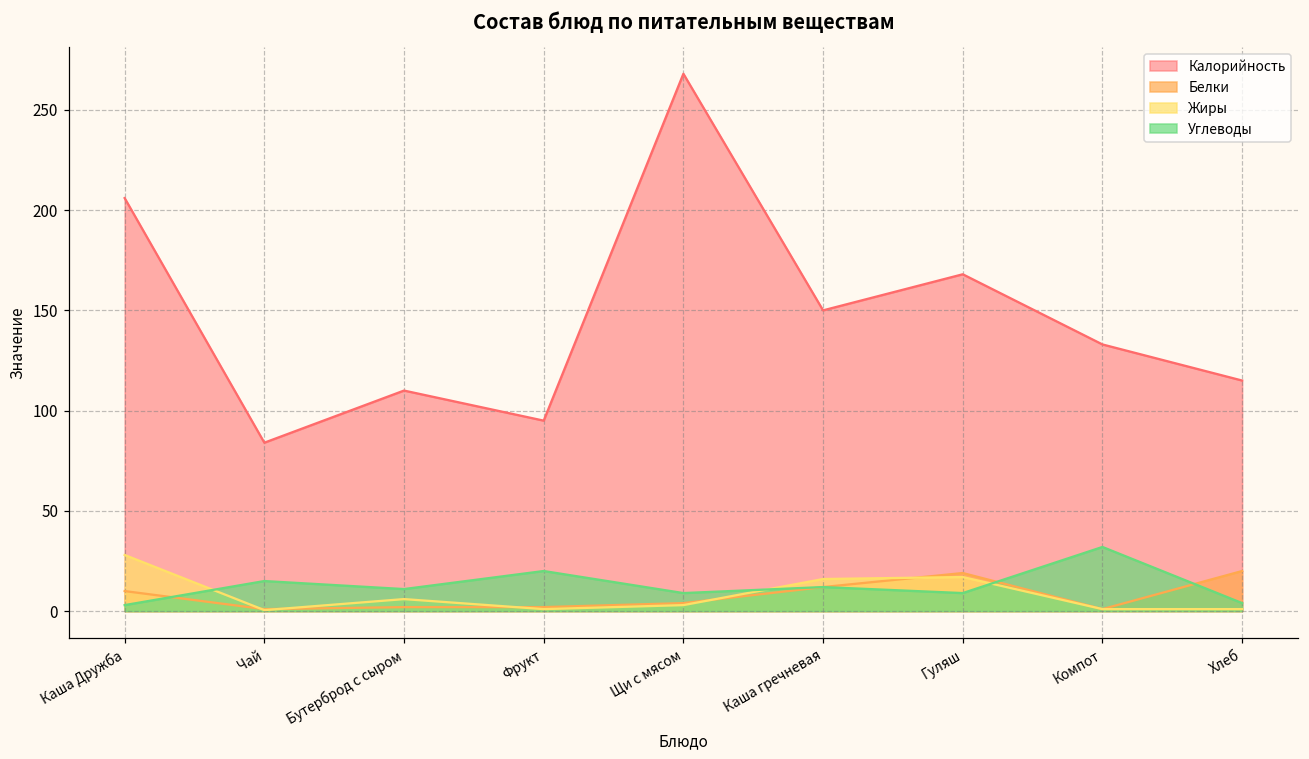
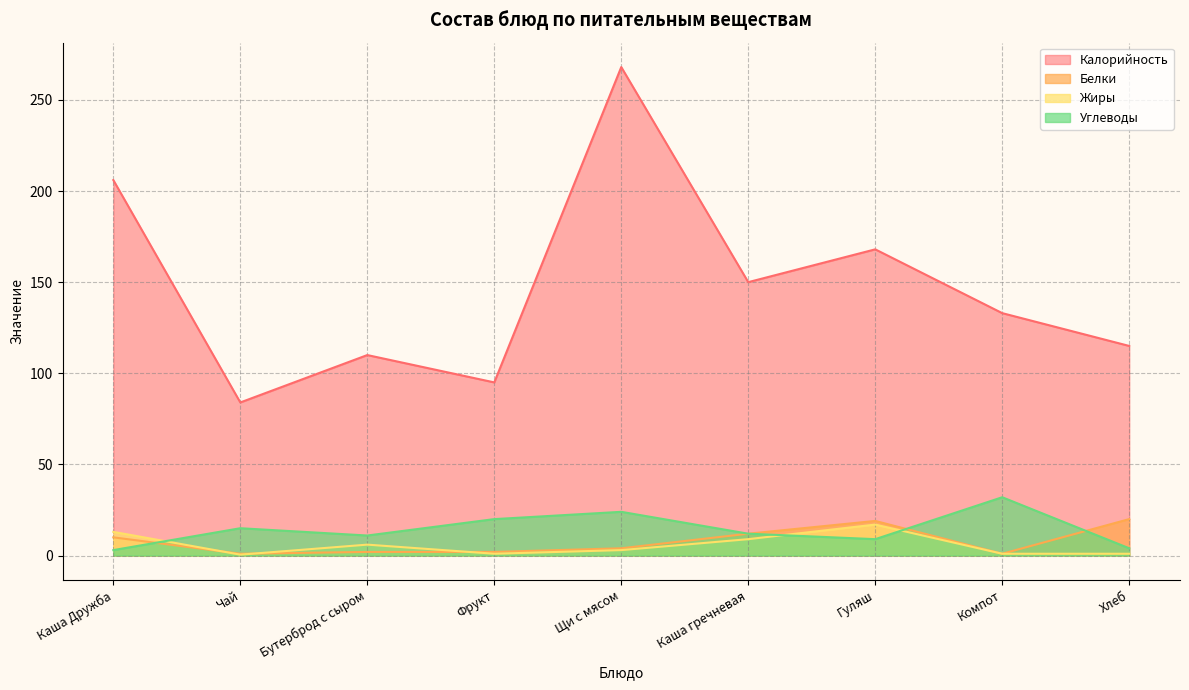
  {
    "Калорийность": {
      "Каша Дружба": 206,
      "Чай": 84,
      "Бутерброд с сыром": 110,
      "Фрукт": 95,
      "Щи с мясом": 268,
      "Каша гречневая": 150,
      "Гуляш": 168,
      "Компот": 133,
      "Хлеб": 115
    },
    "Белки": {
      "Каша Дружба": 10,
      "Бутерброд с сыром": 2,
      "Гуляш": 19,
      "Хлеб": 20
    },
    "Жиры": {
-     "Каша Дружба": 28,
+     "Каша Дружба": 13,
      "Бутерброд с сыром": 6,
-     "Каша гречневая": 16,
+     "Каша гречневая": 9,
      "Гуляш": 17,
      "Хлеб": 1
    },
    "Углеводы": {
      "Каша Дружба": 3,
      "Чай": 15,
      "Бутерброд с сыром": 11,
      "Фрукт": 20,
-     "Щи с мясом": 9,
+     "Щи с мясом": 24,
      "Гуляш": 9,
      "Компот": 32,
      "Хлеб": 4
    }
  }
